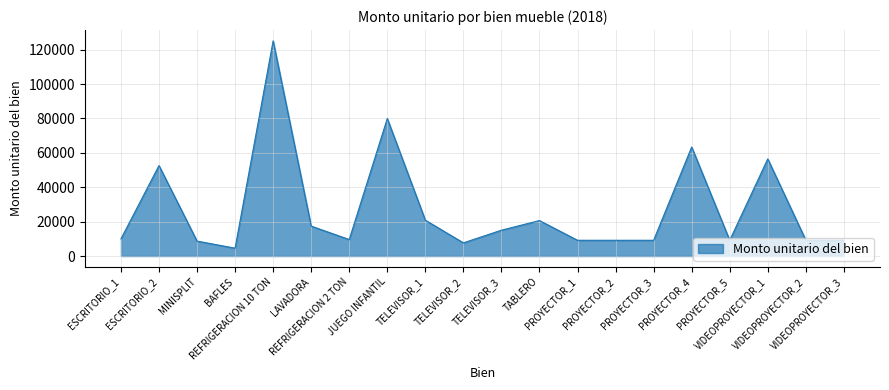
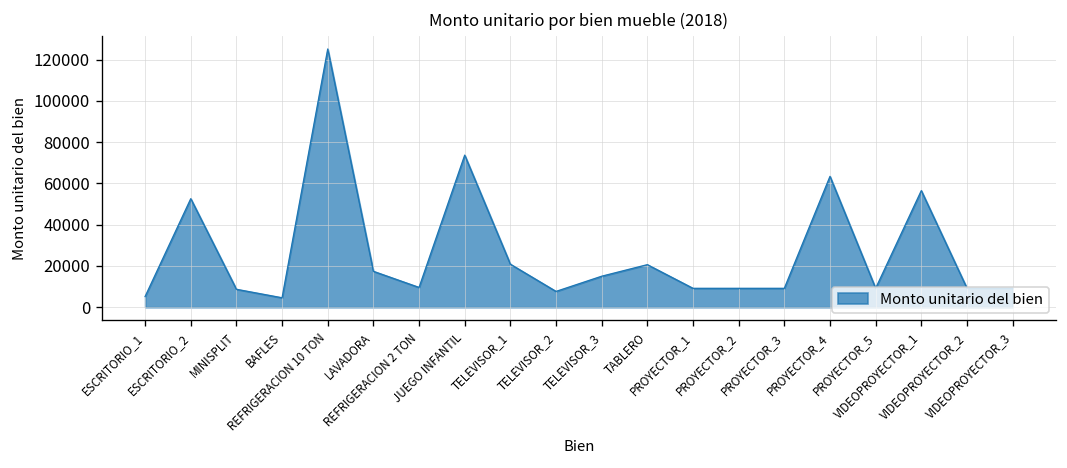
  {
-   "ESCRITORIO_1": 10000,
+   "ESCRITORIO_1": 5000,
    "ESCRITORIO_2": 53000,
    "MINISPLIT": 9000,
    "BAFLES": 5000,
    "REFRIGERACION 10 TON": 125000,
    "LAVADORA": 17000,
    "REFRIGERACION 2 TON": 10000,
-   "JUEGO INFANTIL": 80000,
+   "JUEGO INFANTIL": 74000,
    "TELEVISOR_1": 21000,
    "TELEVISOR_2": 8000,
    "TELEVISOR_3": 15000,
    "TABLERO": 21000,
    "PROYECTOR_1": 9000,
    "PROYECTOR_2": 9000,
    "PROYECTOR_3": 9000,
    "PROYECTOR_4": 63000,
    "VIDEOPROYECTOR_1": 57000
  }
